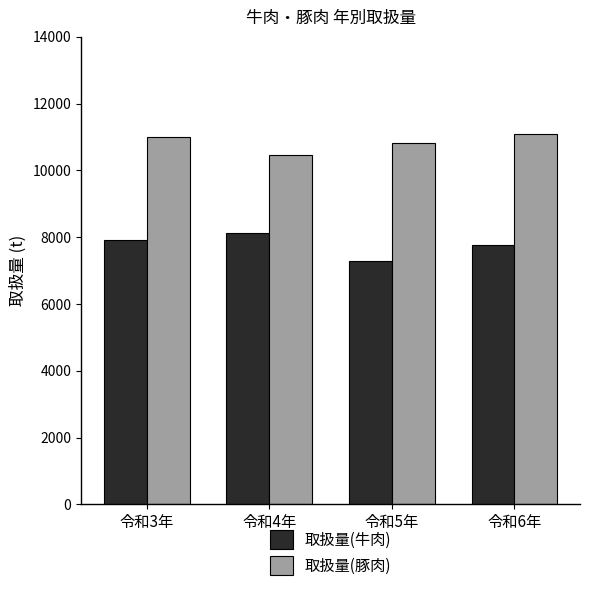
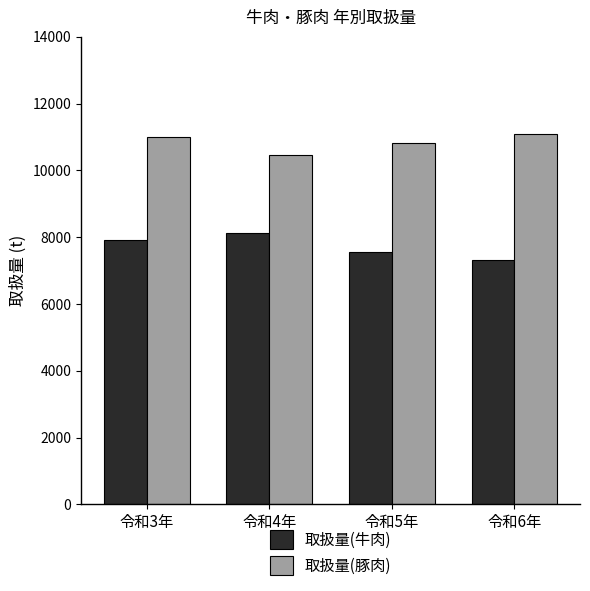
  {
    "取扱量(牛肉)": {
      "令和3年": 7900,
      "令和4年": 8100,
-     "令和5年": 7300,
-     "令和6年": 7800
+     "令和5年": 7600,
+     "令和6年": 7300
    },
    "取扱量(豚肉)": {
      "令和3年": 11000,
      "令和4年": 10500,
      "令和5年": 10800,
      "令和6年": 11100
    }
  }
